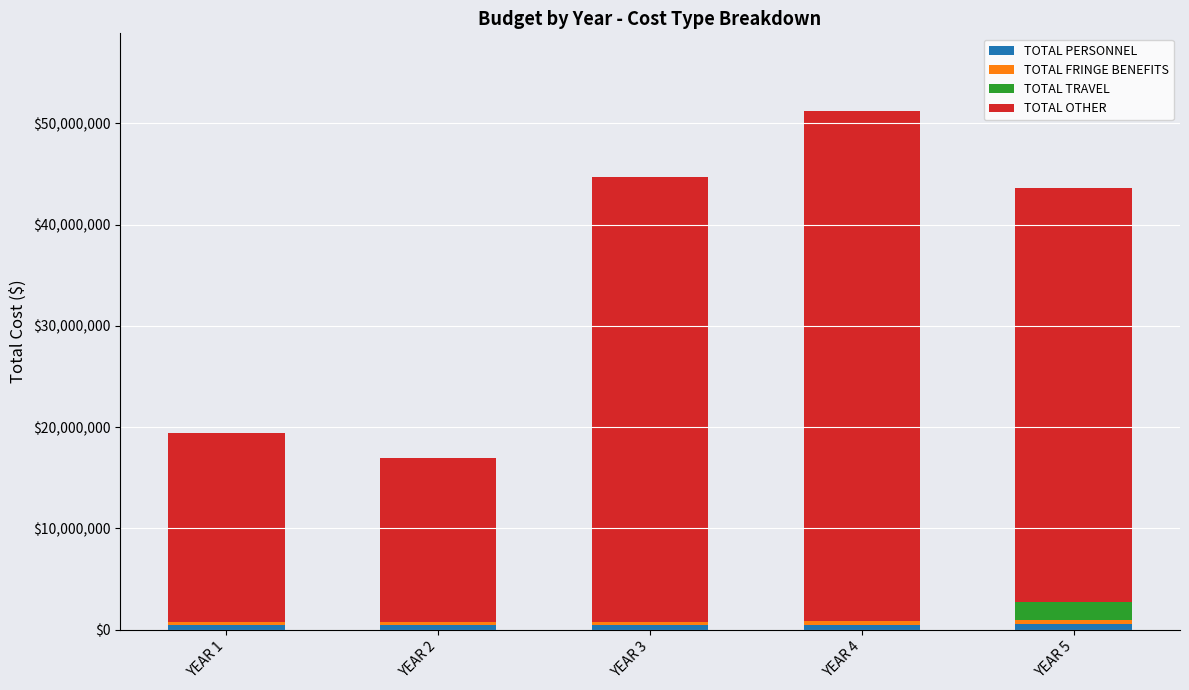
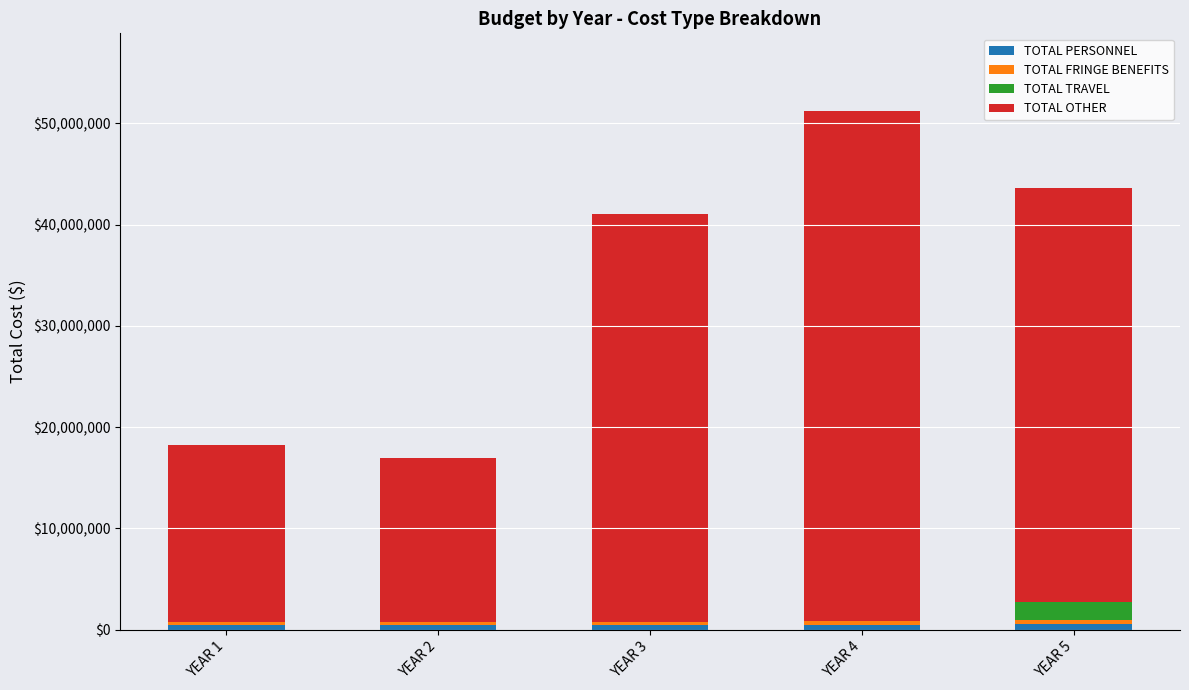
  {
    "TOTAL PERSONNEL": {
      "YEAR 1": "$400,000",
      "YEAR 2": "$400,000",
      "YEAR 3": "$400,000",
      "YEAR 4": "$500,000",
      "YEAR 5": "$500,000"
    },
    "TOTAL FRINGE BENEFITS": {
      "YEAR 1": "$300,000",
      "YEAR 2": "$300,000",
      "YEAR 3": "$300,000",
      "YEAR 4": "$300,000",
      "YEAR 5": "$400,000"
    },
    "TOTAL TRAVEL": {
      "YEAR 5": "$1,800,000"
    },
    "TOTAL OTHER": {
-     "YEAR 1": "$18,700,000",
+     "YEAR 1": "$17,500,000",
      "YEAR 2": "$16,200,000",
-     "YEAR 3": "$43,900,000",
+     "YEAR 3": "$40,300,000",
      "YEAR 4": "$50,400,000",
      "YEAR 5": "$40,900,000"
    }
  }
